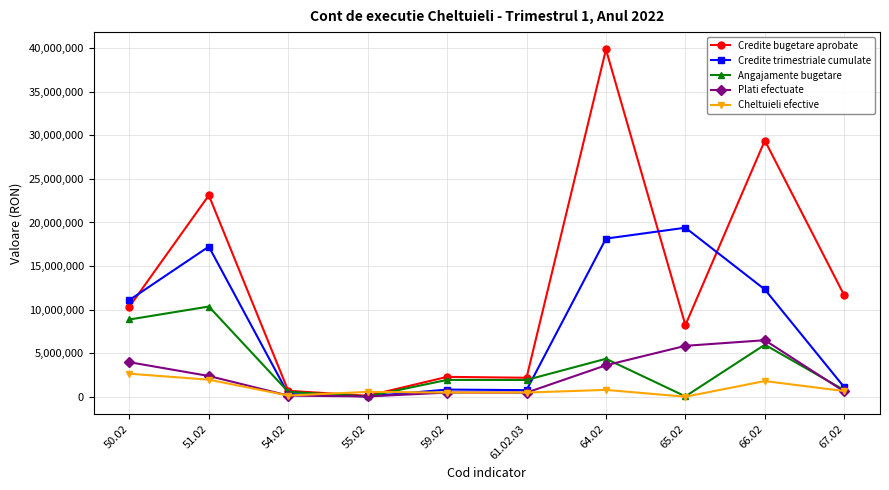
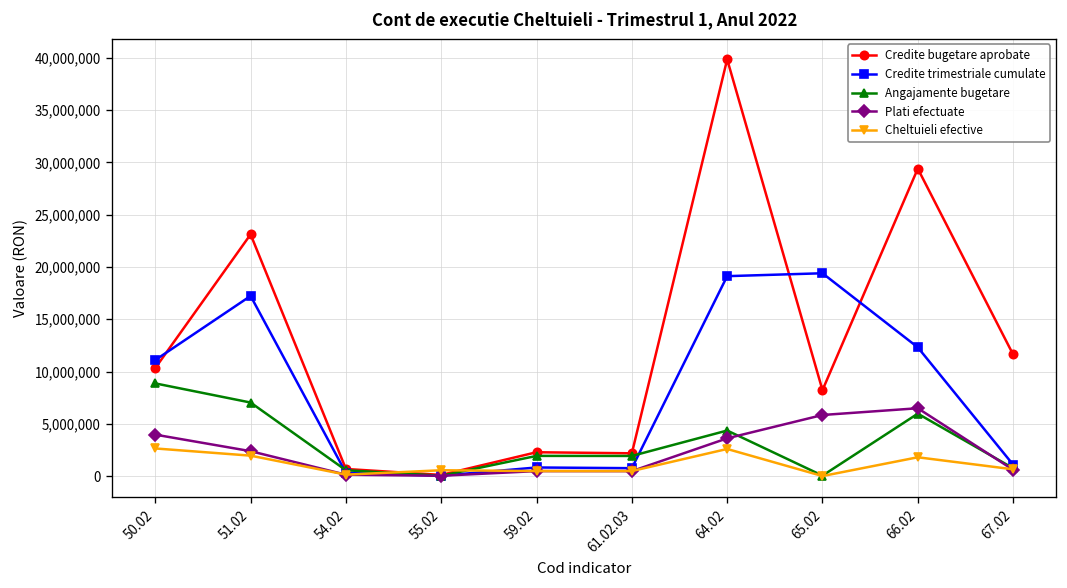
  {
    "Credite bugetare aprobate": {
      "50.02": "10,000,000",
      "51.02": "23,000,000",
      "59.02": "2,000,000",
      "64.02": "40,000,000",
      "65.02": "8,000,000",
      "66.02": "29,000,000",
      "67.02": "12,000,000"
    },
    "Credite trimestriale cumulate": {
      "50.02": "11,000,000",
      "51.02": "17,000,000",
      "59.02": "1,000,000",
-     "64.02": "18,000,000",
+     "64.02": "19,000,000",
      "65.02": "19,000,000",
      "66.02": "12,000,000",
      "67.02": "1,000,000"
    },
    "Angajamente bugetare": {
      "50.02": "9,000,000",
-     "51.02": "10,000,000",
+     "51.02": "7,000,000",
      "59.02": "2,000,000",
      "64.02": "4,000,000",
      "66.02": "6,000,000"
    },
    "Plati efectuate": {
      "50.02": "4,000,000",
      "51.02": "2,000,000",
      "64.02": "4,000,000",
      "65.02": "6,000,000",
      "66.02": "6,000,000"
    },
    "Cheltuieli efective": {
      "50.02": "3,000,000",
      "51.02": "2,000,000",
      "55.02": "1,000,000",
-     "64.02": "1,000,000",
+     "64.02": "3,000,000",
      "66.02": "2,000,000"
    }
  }
